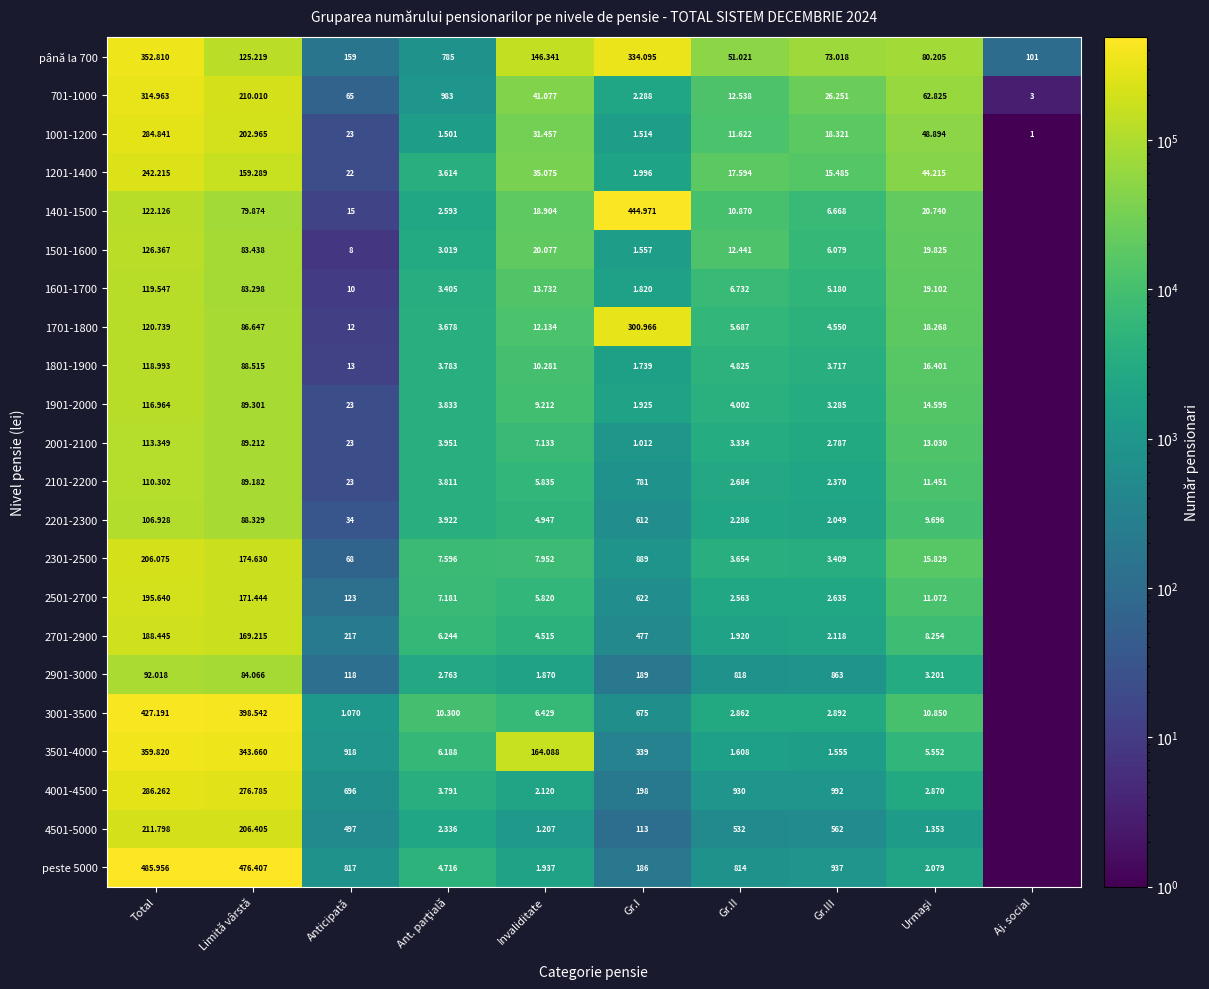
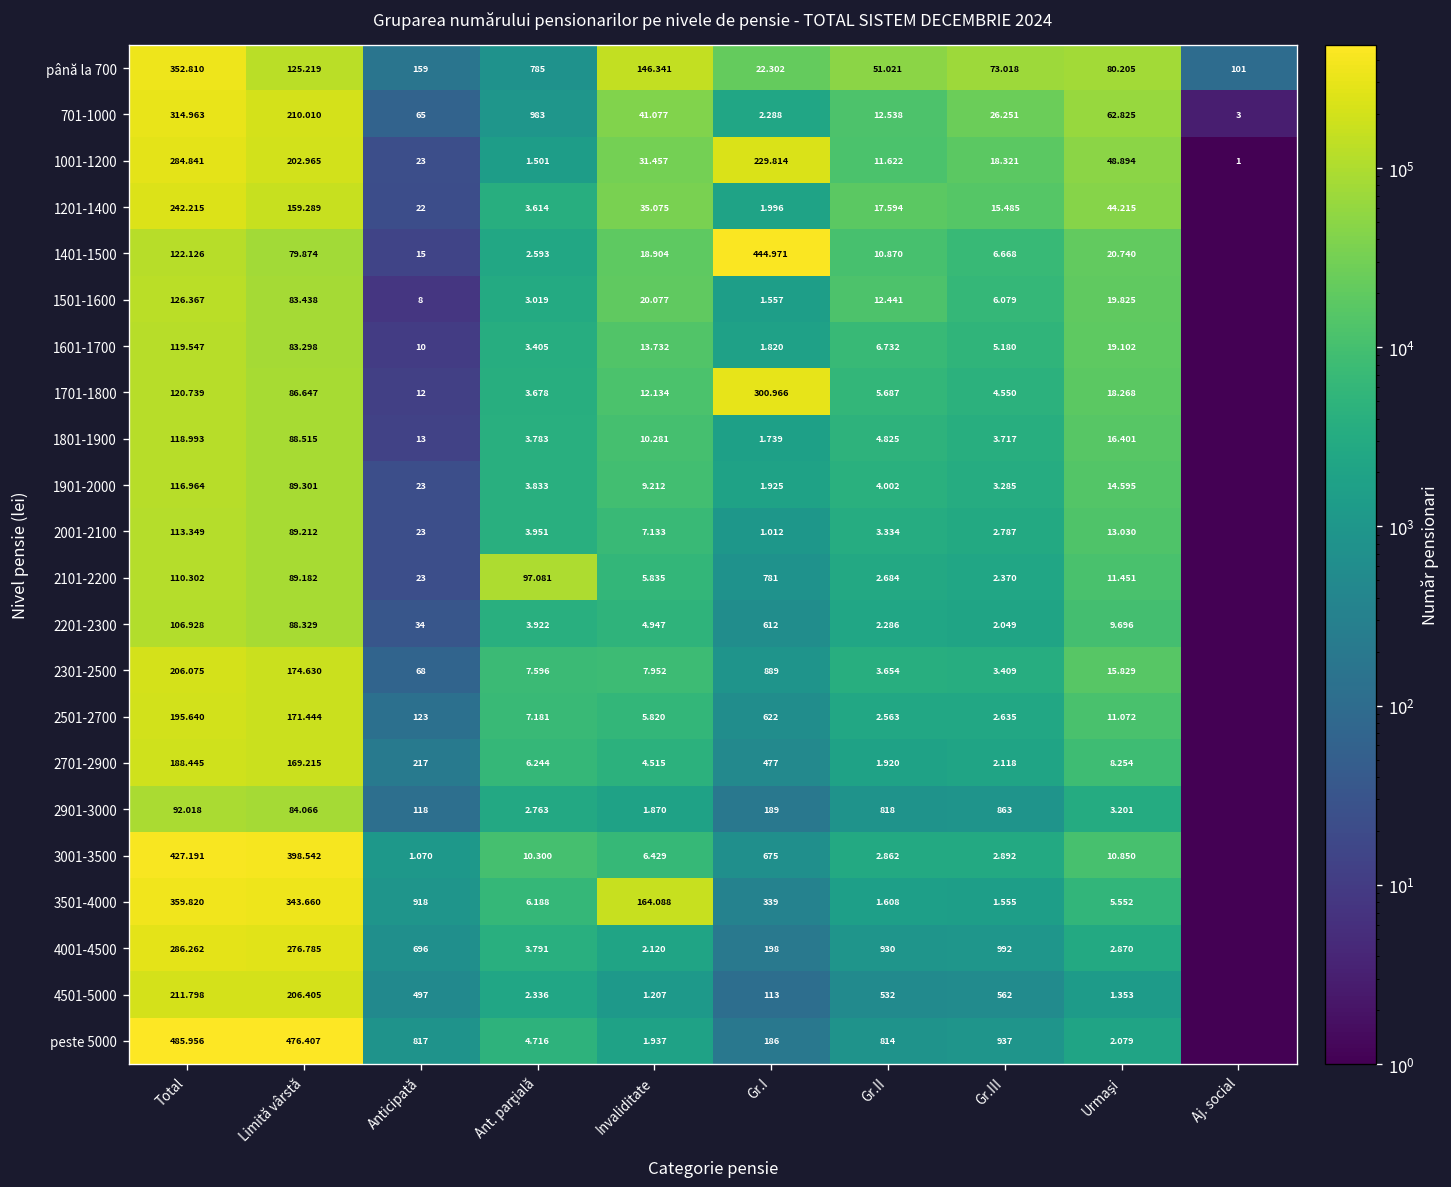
  {
    "până la 700": {
      "Total": 352.810,
      "Limită vârstă": 125.219,
      "Anticipată": 159,
      "Ant. parţială": 785,
      "Invaliditate": 146.341,
-     "Gr.I": 334.095,
+     "Gr.I": 22.302,
      "Gr.II": 51.021,
      "Gr.III": 73.018,
      "Urmaşi": 80.205,
      "Aj. social": 101
    },
    "1001-1200": {
      "Total": 284.841,
      "Limită vârstă": 202.965,
      "Anticipată": 23,
      "Ant. parţială": 1.501,
      "Invaliditate": 31.457,
-     "Gr.I": 1.514,
+     "Gr.I": 229.814,
      "Gr.II": 11.622,
      "Gr.III": 18.321,
      "Urmaşi": 48.894,
      "Aj. social": 1
    },
    "2101-2200": {
      "Total": 110.302,
      "Limită vârstă": 89.182,
      "Anticipată": 23,
-     "Ant. parţială": 3.811,
+     "Ant. parţială": 97.081,
      "Invaliditate": 5.835,
      "Gr.I": 781,
      "Gr.II": 2.684,
      "Gr.III": 2.370,
      "Urmaşi": 11.451
    }
  }
